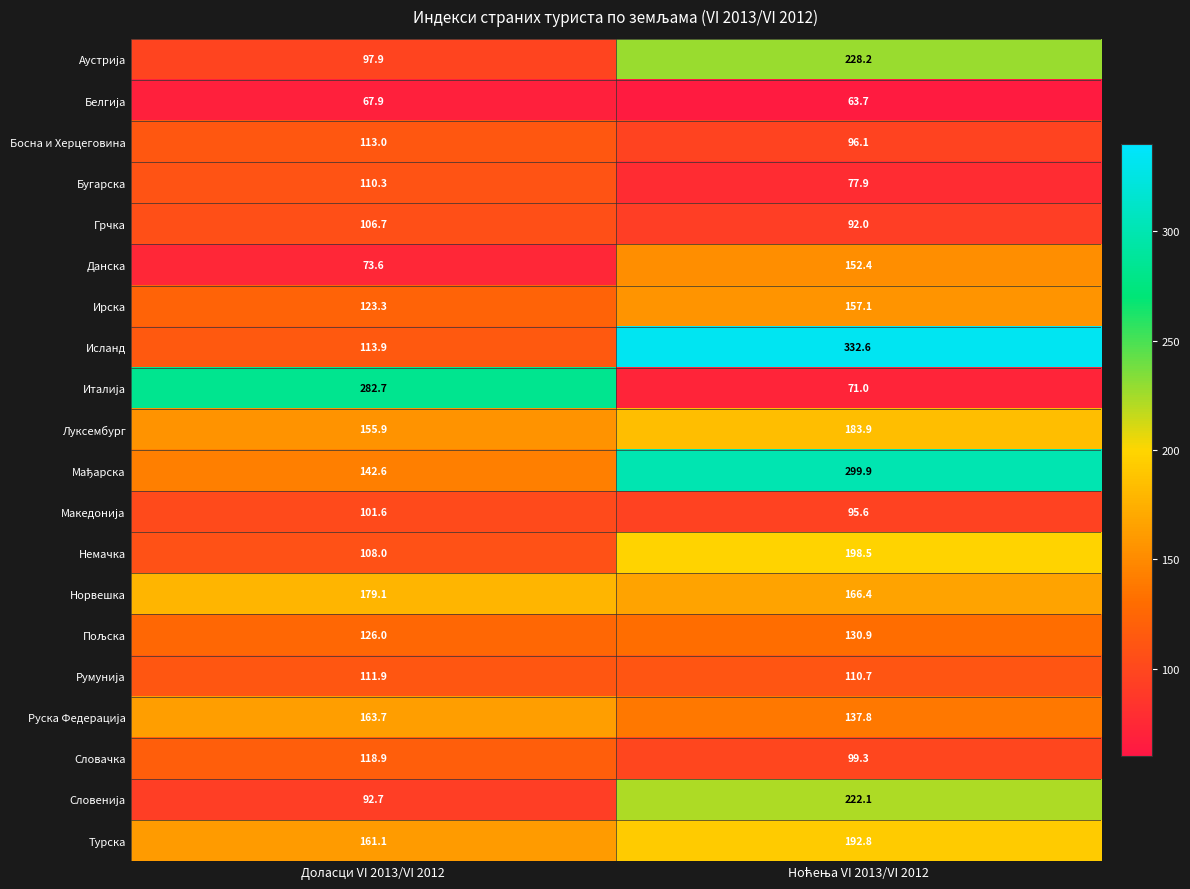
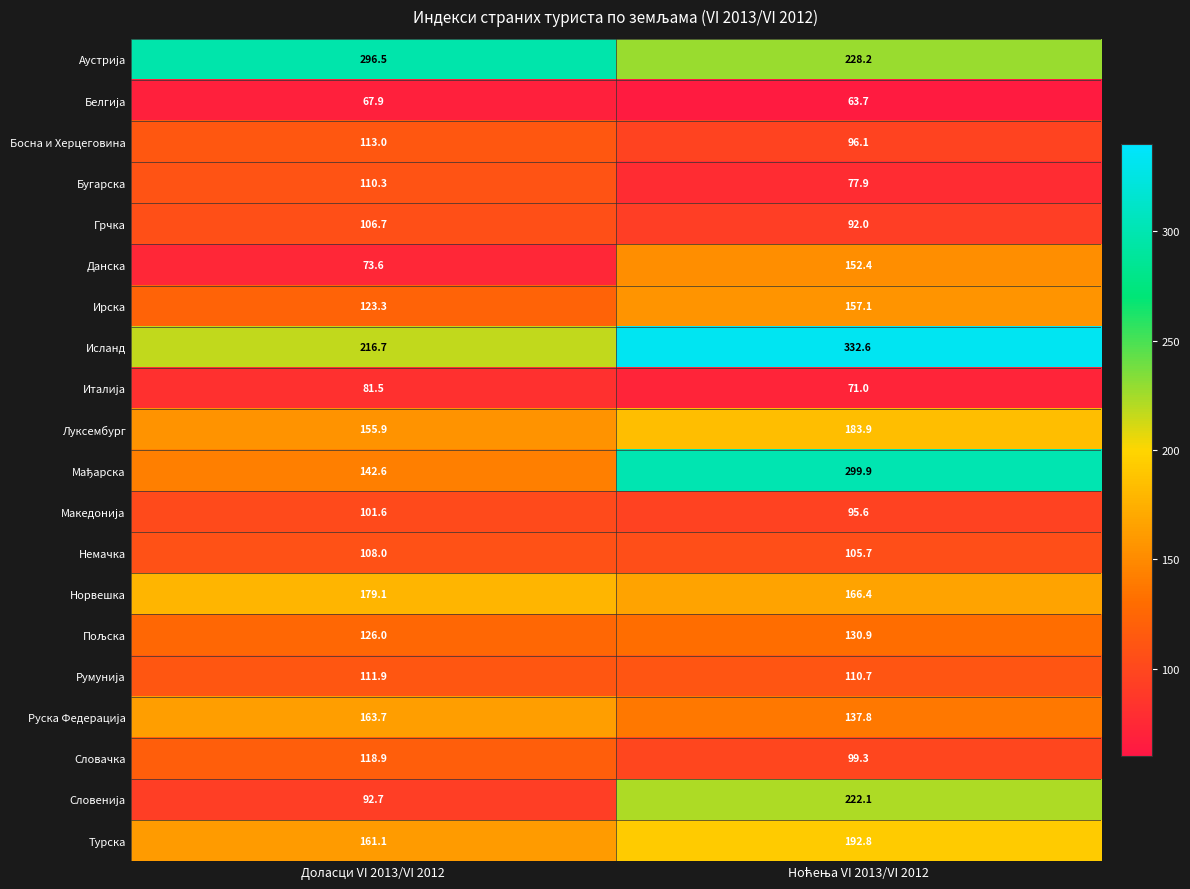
  {
    "Аустрија": {
-     "Доласци VI 2013/VI 2012": 97.9,
+     "Доласци VI 2013/VI 2012": 296.5,
      "Ноћења VI 2013/VI 2012": 228.2
    },
    "Белгија": {
      "Доласци VI 2013/VI 2012": 67.9,
      "Ноћења VI 2013/VI 2012": 63.7
    },
    "Босна и Херцеговина": {
      "Доласци VI 2013/VI 2012": 113.0,
      "Ноћења VI 2013/VI 2012": 96.1
    },
    "Бугарска": {
      "Доласци VI 2013/VI 2012": 110.3,
      "Ноћења VI 2013/VI 2012": 77.9
    },
    "Грчка": {
      "Доласци VI 2013/VI 2012": 106.7,
      "Ноћења VI 2013/VI 2012": 92.0
    },
    "Данска": {
      "Доласци VI 2013/VI 2012": 73.6,
      "Ноћења VI 2013/VI 2012": 152.4
    },
    "Ирска": {
      "Доласци VI 2013/VI 2012": 123.3,
      "Ноћења VI 2013/VI 2012": 157.1
    },
    "Исланд": {
-     "Доласци VI 2013/VI 2012": 113.9,
+     "Доласци VI 2013/VI 2012": 216.7,
      "Ноћења VI 2013/VI 2012": 332.6
    },
    "Италија": {
-     "Доласци VI 2013/VI 2012": 282.7,
+     "Доласци VI 2013/VI 2012": 81.5,
      "Ноћења VI 2013/VI 2012": 71.0
    },
    "Луксембург": {
      "Доласци VI 2013/VI 2012": 155.9,
      "Ноћења VI 2013/VI 2012": 183.9
    },
    "Мађарска": {
      "Доласци VI 2013/VI 2012": 142.6,
      "Ноћења VI 2013/VI 2012": 299.9
    },
    "Македонија": {
      "Доласци VI 2013/VI 2012": 101.6,
      "Ноћења VI 2013/VI 2012": 95.6
    },
    "Немачка": {
      "Доласци VI 2013/VI 2012": 108.0,
-     "Ноћења VI 2013/VI 2012": 198.5
+     "Ноћења VI 2013/VI 2012": 105.7
    },
    "Норвешка": {
      "Доласци VI 2013/VI 2012": 179.1,
      "Ноћења VI 2013/VI 2012": 166.4
    },
    "Пољска": {
      "Доласци VI 2013/VI 2012": 126.0,
      "Ноћења VI 2013/VI 2012": 130.9
    },
    "Румунија": {
      "Доласци VI 2013/VI 2012": 111.9,
      "Ноћења VI 2013/VI 2012": 110.7
    },
    "Руска Федерација": {
      "Доласци VI 2013/VI 2012": 163.7,
      "Ноћења VI 2013/VI 2012": 137.8
    },
    "Словачка": {
      "Доласци VI 2013/VI 2012": 118.9,
      "Ноћења VI 2013/VI 2012": 99.3
    },
    "Словенија": {
      "Доласци VI 2013/VI 2012": 92.7,
      "Ноћења VI 2013/VI 2012": 222.1
    },
    "Турска": {
      "Доласци VI 2013/VI 2012": 161.1,
      "Ноћења VI 2013/VI 2012": 192.8
    }
  }
